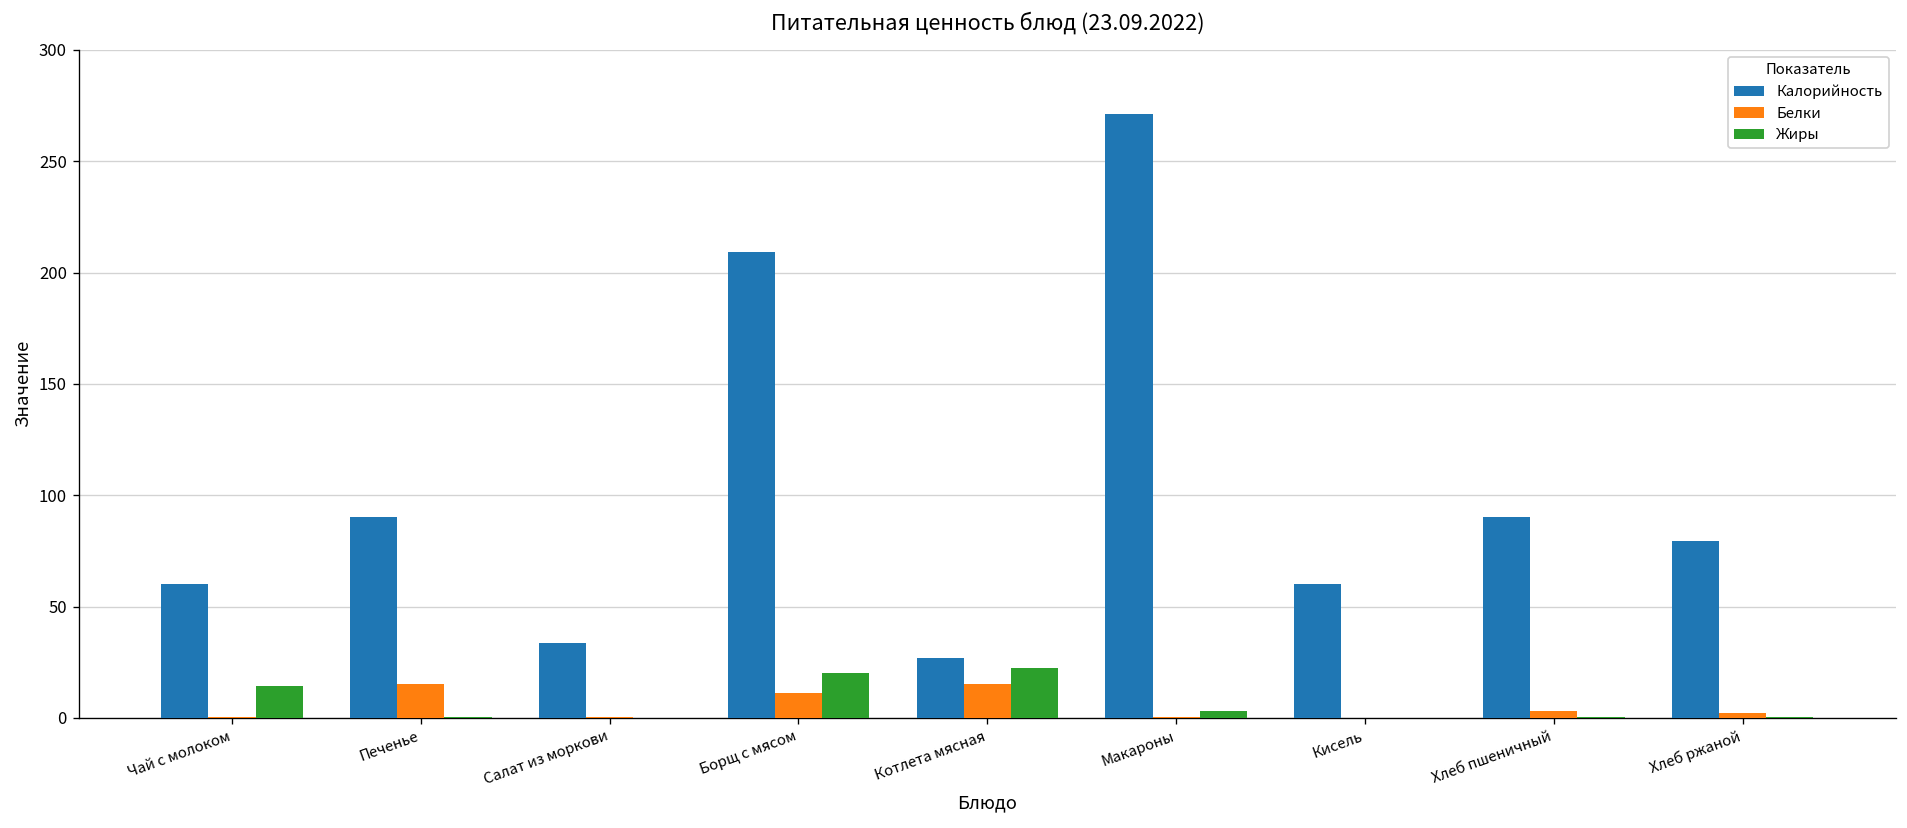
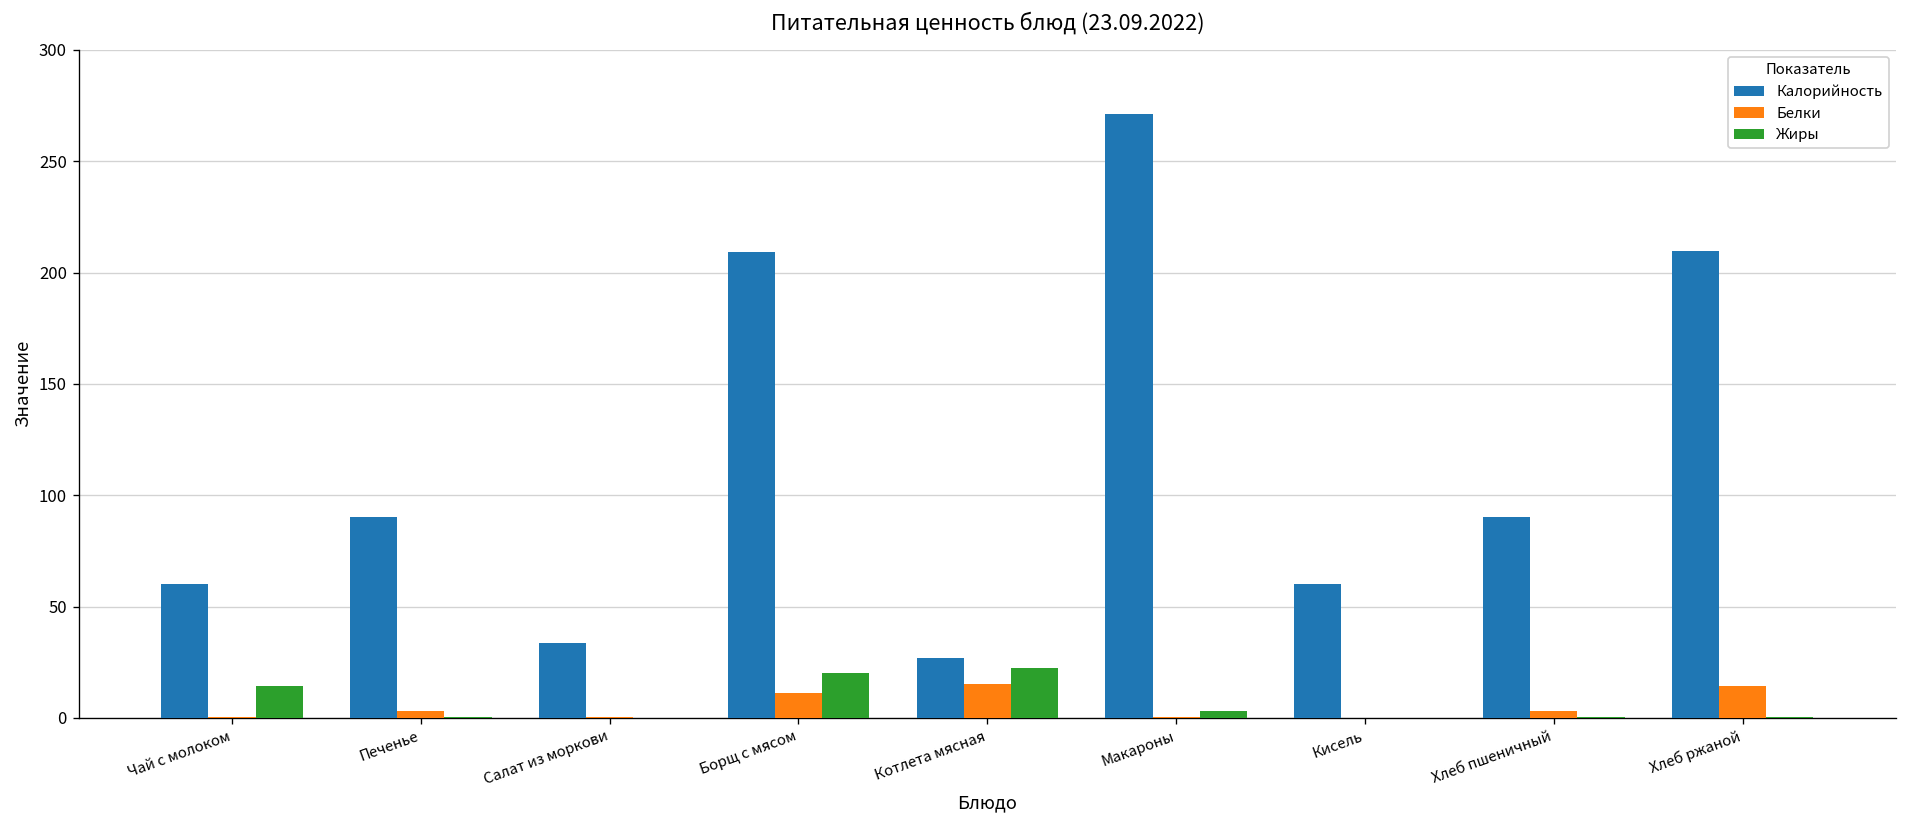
  {
    "Калорийность": {
      "Чай с молоком": 60,
      "Печенье": 90,
      "Салат из моркови": 33,
      "Борщ с мясом": 209,
      "Котлета мясная": 27,
      "Макароны": 271,
      "Кисель": 60,
      "Хлеб пшеничный": 90,
-     "Хлеб ржаной": 80
+     "Хлеб ржаной": 210
    },
    "Белки": {
-     "Печенье": 15,
+     "Печенье": 3,
      "Борщ с мясом": 11,
      "Котлета мясная": 15,
      "Кисель": 0,
      "Хлеб пшеничный": 3,
-     "Хлеб ржаной": 2
+     "Хлеб ржаной": 14
    },
    "Жиры": {
      "Чай с молоком": 14,
      "Борщ с мясом": 20,
      "Котлета мясная": 22,
      "Макароны": 3,
      "Кисель": 0
    }
  }
